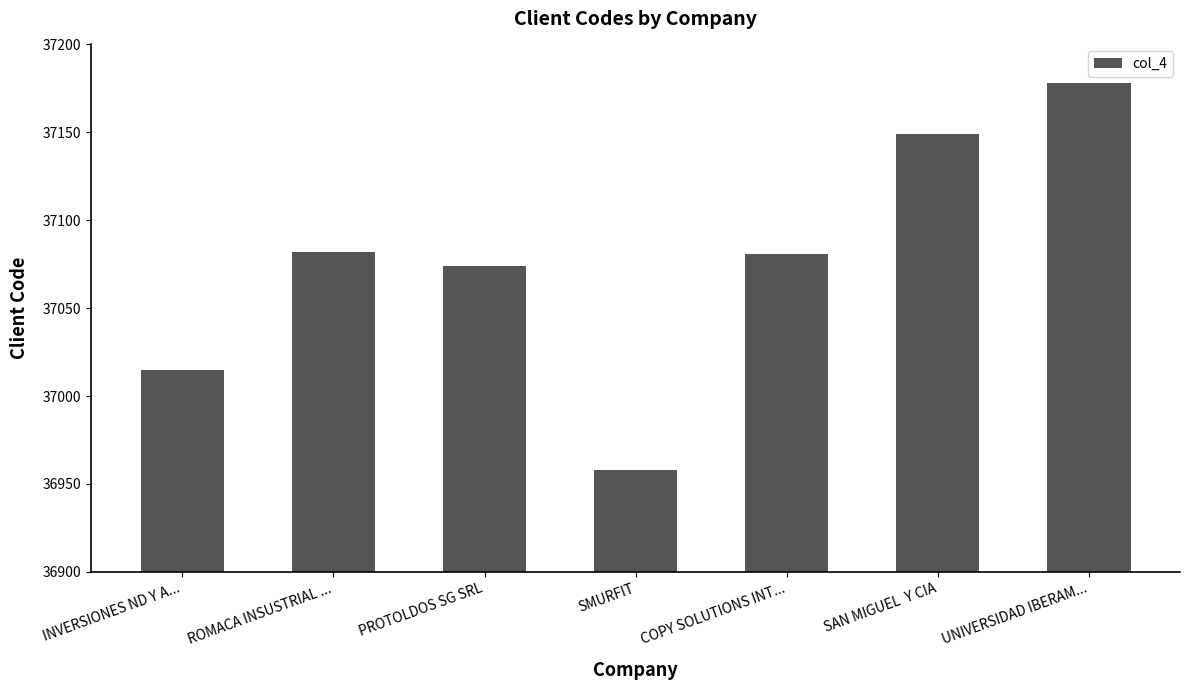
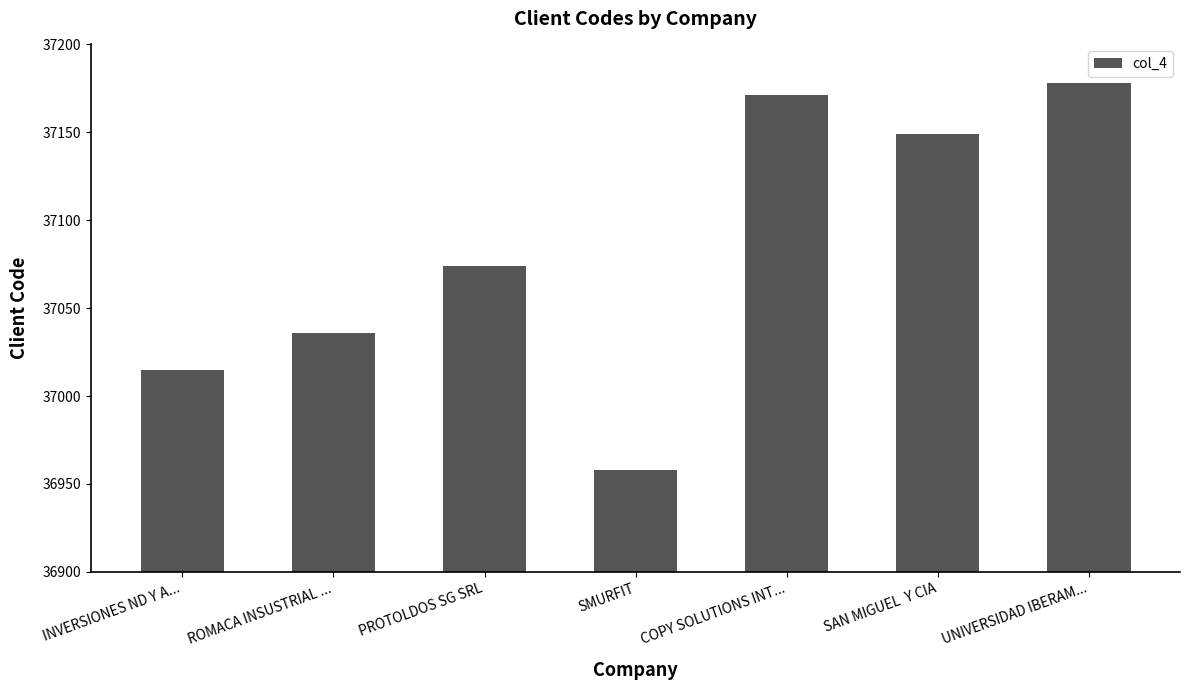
  {
    "INVERSIONES ND Y A...": 37015,
-   "ROMACA INSUSTRIAL ...": 37082,
+   "ROMACA INSUSTRIAL ...": 37036,
    "PROTOLDOS SG SRL": 37074,
    "SMURFIT": 36958,
-   "COPY SOLUTIONS INT...": 37081,
+   "COPY SOLUTIONS INT...": 37171,
    "SAN MIGUEL Y CIA": 37149,
    "UNIVERSIDAD IBERAM...": 37178
  }
